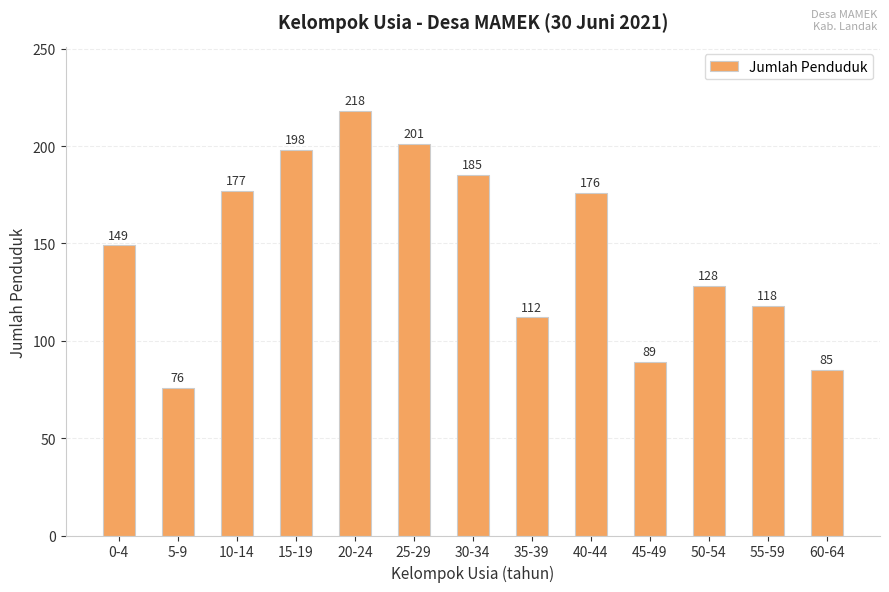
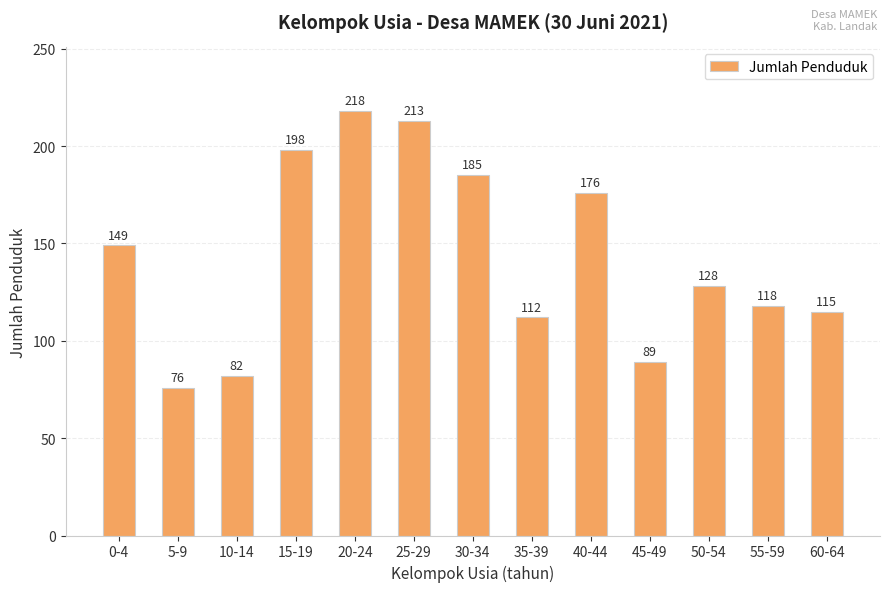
  {
    "0-4": 149,
    "5-9": 76,
-   "10-14": 177,
+   "10-14": 82,
    "15-19": 198,
    "20-24": 218,
-   "25-29": 201,
+   "25-29": 213,
    "30-34": 185,
    "35-39": 112,
    "40-44": 176,
    "45-49": 89,
    "50-54": 128,
    "55-59": 118,
-   "60-64": 85
+   "60-64": 115
  }
